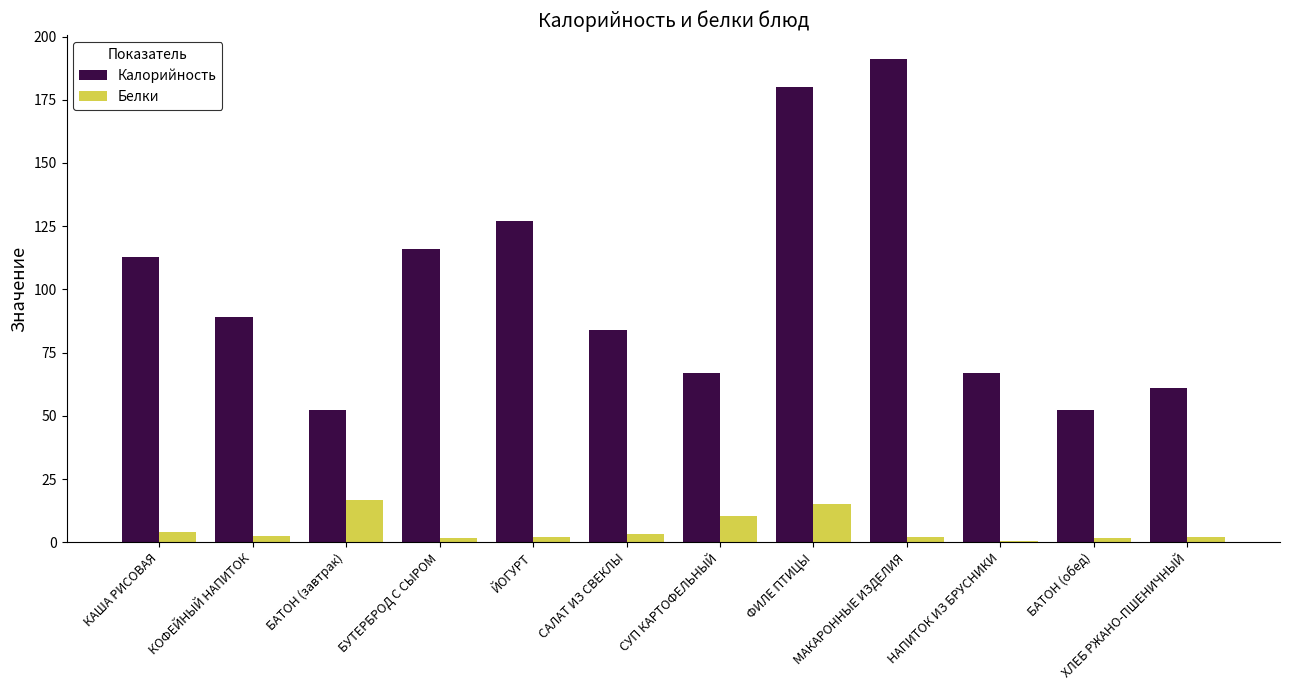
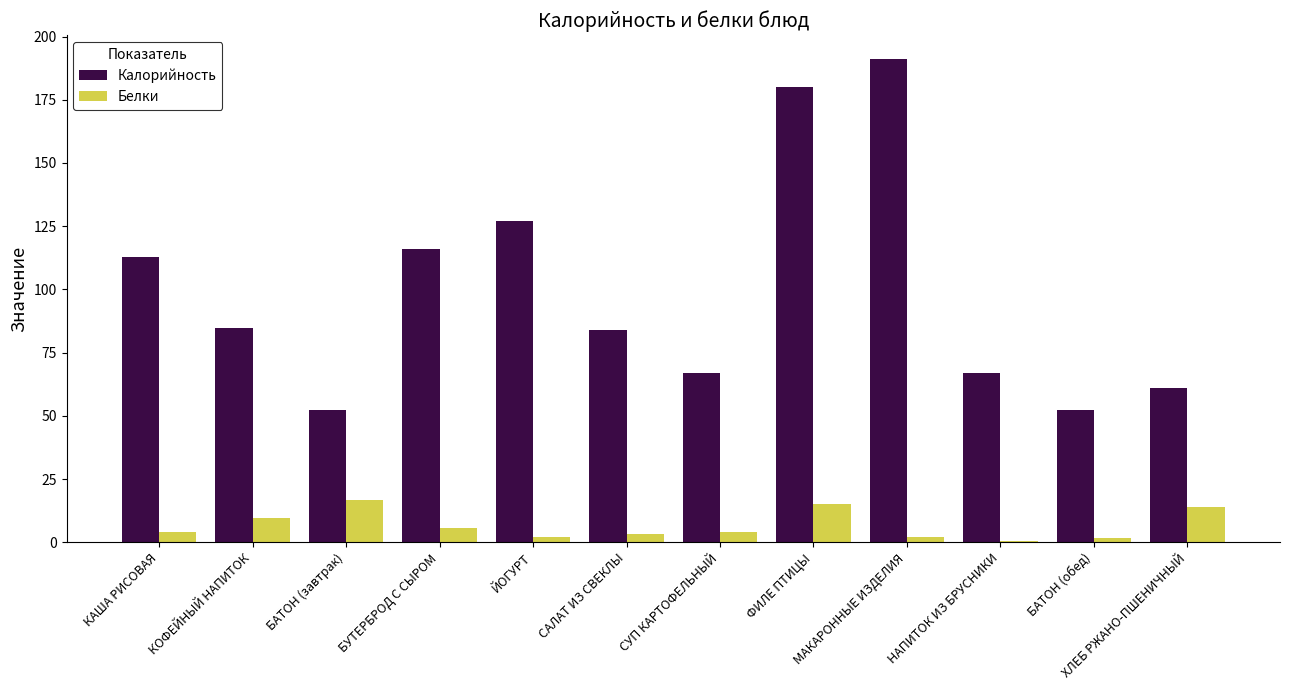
  {
    "Калорийность": {
      "КАША РИСОВАЯ": 113,
-     "КОФЕЙНЫЙ НАПИТОК": 89,
+     "КОФЕЙНЫЙ НАПИТОК": 85,
      "БАТОН (завтрак)": 52,
      "БУТЕРБРОД С СЫРОМ": 116,
      "ЙОГУРТ": 127,
      "САЛАТ ИЗ СВЕКЛЫ": 84,
      "СУП КАРТОФЕЛЬНЫЙ": 67,
      "ФИЛЕ ПТИЦЫ": 180,
      "МАКАРОННЫЕ ИЗДЕЛИЯ": 191,
      "НАПИТОК ИЗ БРУСНИКИ": 67,
      "БАТОН (обед)": 52,
      "ХЛЕБ РЖАНО-ПШЕНИЧНЫЙ": 61
    },
    "Белки": {
      "КАША РИСОВАЯ": 4,
-     "КОФЕЙНЫЙ НАПИТОК": 2,
+     "КОФЕЙНЫЙ НАПИТОК": 10,
      "БАТОН (завтрак)": 17,
-     "БУТЕРБРОД С СЫРОМ": 2,
+     "БУТЕРБРОД С СЫРОМ": 6,
      "ЙОГУРТ": 2,
      "САЛАТ ИЗ СВЕКЛЫ": 3,
-     "СУП КАРТОФЕЛЬНЫЙ": 10,
+     "СУП КАРТОФЕЛЬНЫЙ": 4,
      "ФИЛЕ ПТИЦЫ": 15,
      "МАКАРОННЫЕ ИЗДЕЛИЯ": 2,
      "БАТОН (обед)": 2,
-     "ХЛЕБ РЖАНО-ПШЕНИЧНЫЙ": 2
+     "ХЛЕБ РЖАНО-ПШЕНИЧНЫЙ": 14
    }
  }
